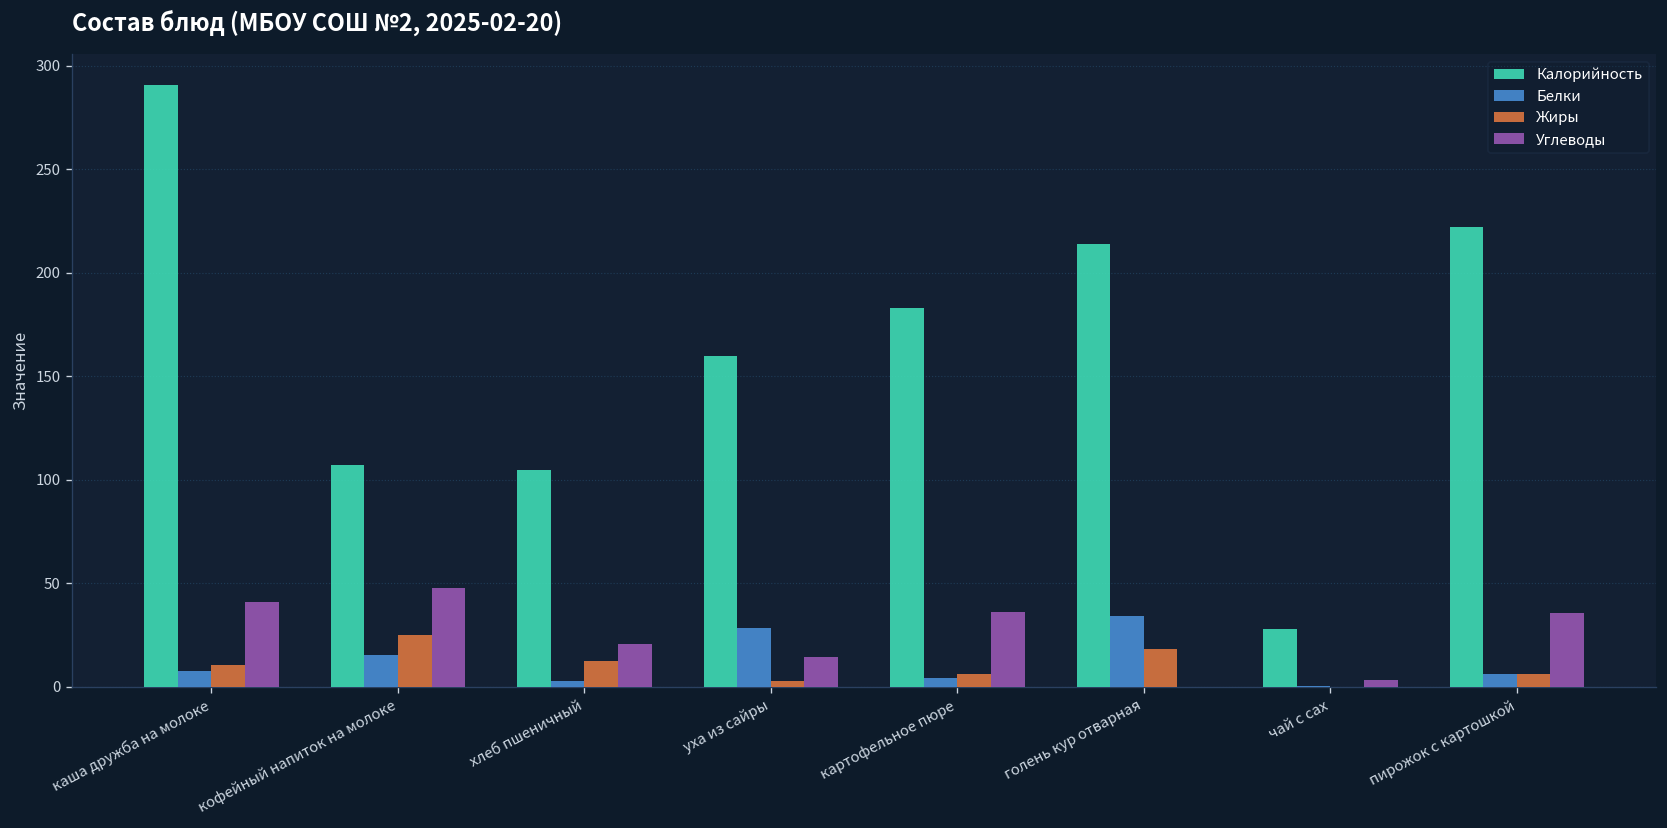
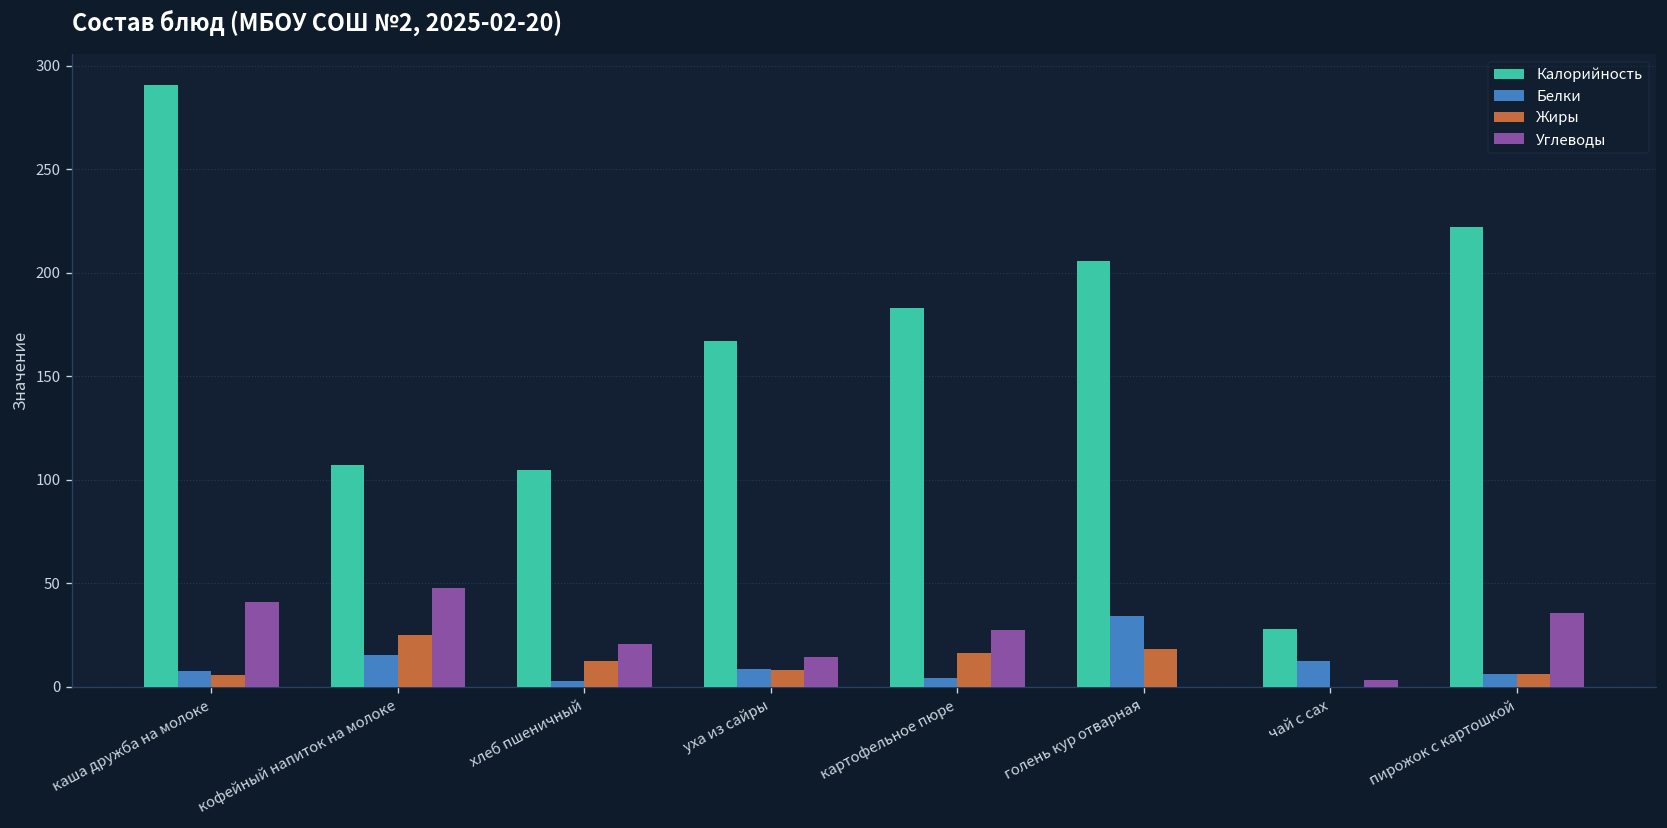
  {
    "Калорийность": {
      "каша дружба на молоке": 291,
      "кофейный напиток на молоке": 107,
      "хлеб пшеничный": 105,
-     "уха из сайры": 160,
+     "уха из сайры": 167,
      "картофельное пюре": 183,
-     "голень кур отварная": 214,
+     "голень кур отварная": 206,
      "чай с сах": 28,
      "пирожок с картошкой": 222
    },
    "Белки": {
      "каша дружба на молоке": 8,
      "кофейный напиток на молоке": 15,
      "хлеб пшеничный": 3,
-     "уха из сайры": 28,
+     "уха из сайры": 9,
      "картофельное пюре": 4,
      "голень кур отварная": 34,
-     "чай с сах": 0,
+     "чай с сах": 12,
      "пирожок с картошкой": 6
    },
    "Жиры": {
-     "каша дружба на молоке": 11,
+     "каша дружба на молоке": 6,
      "кофейный напиток на молоке": 25,
      "хлеб пшеничный": 13,
-     "уха из сайры": 3,
-     "картофельное пюре": 6,
+     "уха из сайры": 8,
+     "картофельное пюре": 16,
      "голень кур отварная": 19,
      "чай с сах": 0,
      "пирожок с картошкой": 6
    },
    "Углеводы": {
      "каша дружба на молоке": 41,
      "кофейный напиток на молоке": 48,
      "хлеб пшеничный": 21,
      "уха из сайры": 14,
-     "картофельное пюре": 36,
+     "картофельное пюре": 27,
      "голень кур отварная": 0,
      "чай с сах": 4,
      "пирожок с картошкой": 36
    }
  }
